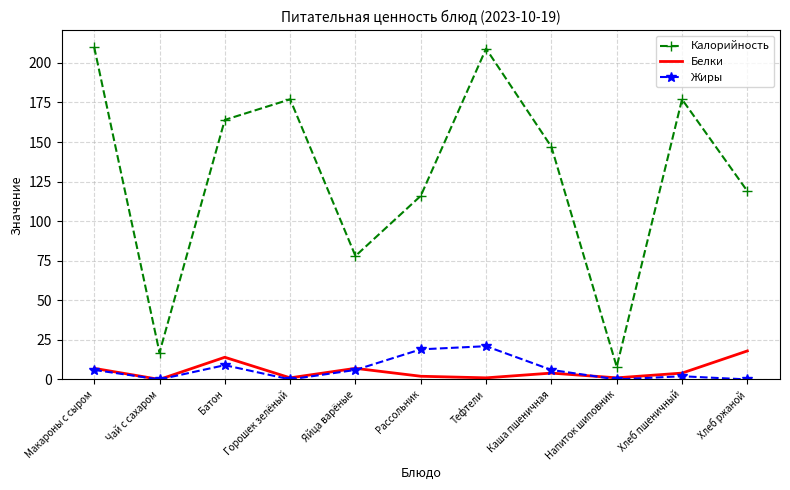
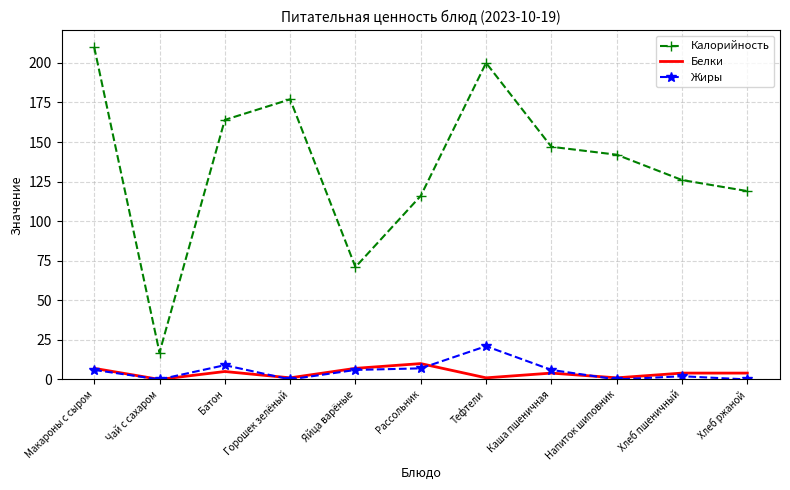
  {
    "Калорийность": {
      "Макароны с сыром": 210,
      "Чай с сахаром": 17,
      "Батон": 164,
      "Горошек зелёный": 177,
-     "Яйца варёные": 78,
+     "Яйца варёные": 71,
      "Рассольник": 116,
-     "Тефтели": 209,
+     "Тефтели": 200,
      "Каша пшеничная": 147,
-     "Напиток шиповник": 8,
-     "Хлеб пшеничный": 177,
+     "Напиток шиповник": 142,
+     "Хлеб пшеничный": 126,
      "Хлеб ржаной": 119
    },
    "Белки": {
-     "Батон": 14,
-     "Рассольник": 2,
+     "Батон": 5,
+     "Рассольник": 10,
      "Тефтели": 1,
      "Каша пшеничная": 4,
      "Хлеб пшеничный": 4,
-     "Хлеб ржаной": 18
+     "Хлеб ржаной": 4
    },
    "Жиры": {
      "Батон": 9,
-     "Рассольник": 19,
+     "Рассольник": 7,
      "Тефтели": 21,
      "Каша пшеничная": 6,
      "Хлеб пшеничный": 2,
      "Хлеб ржаной": 0
    }
  }
